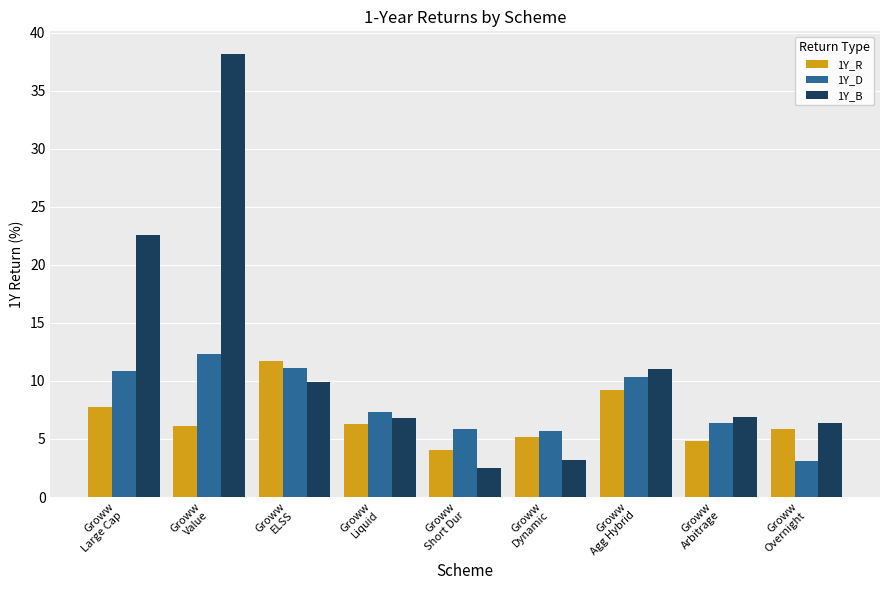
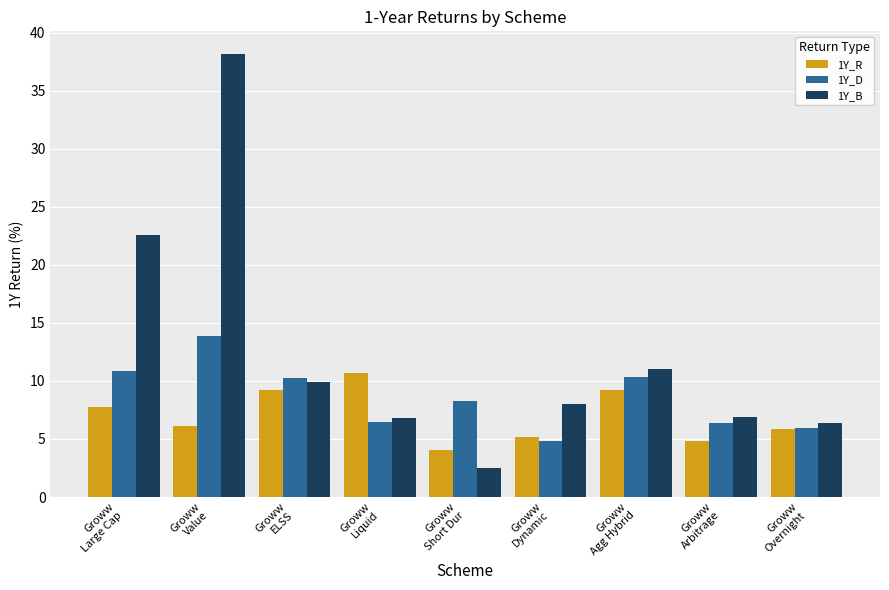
  {
    "1Y_R": {
      "Groww Large Cap": 7.7,
      "Groww Value": 6.1,
-     "Groww ELSS": 11.7,
-     "Groww Liquid": 6.3,
+     "Groww ELSS": 9.2,
+     "Groww Liquid": 10.7,
      "Groww Short Dur": 4.0,
      "Groww Dynamic": 5.2,
      "Groww Agg Hybrid": 9.2,
      "Groww Arbitrage": 4.8,
      "Groww Overnight": 5.9
    },
    "1Y_D": {
      "Groww Large Cap": 10.9,
-     "Groww Value": 12.4,
-     "Groww ELSS": 11.2,
-     "Groww Liquid": 7.3,
-     "Groww Short Dur": 5.9,
-     "Groww Dynamic": 5.7,
+     "Groww Value": 13.9,
+     "Groww ELSS": 10.3,
+     "Groww Liquid": 6.4,
+     "Groww Short Dur": 8.2,
+     "Groww Dynamic": 4.8,
      "Groww Agg Hybrid": 10.3,
      "Groww Arbitrage": 6.3,
-     "Groww Overnight": 3.1
+     "Groww Overnight": 5.9
    },
    "1Y_B": {
      "Groww Large Cap": 22.6,
      "Groww Value": 38.2,
      "Groww ELSS": 9.9,
      "Groww Liquid": 6.8,
      "Groww Short Dur": 2.5,
-     "Groww Dynamic": 3.2,
+     "Groww Dynamic": 8.0,
      "Groww Agg Hybrid": 11.0,
      "Groww Arbitrage": 6.9,
      "Groww Overnight": 6.4
    }
  }
